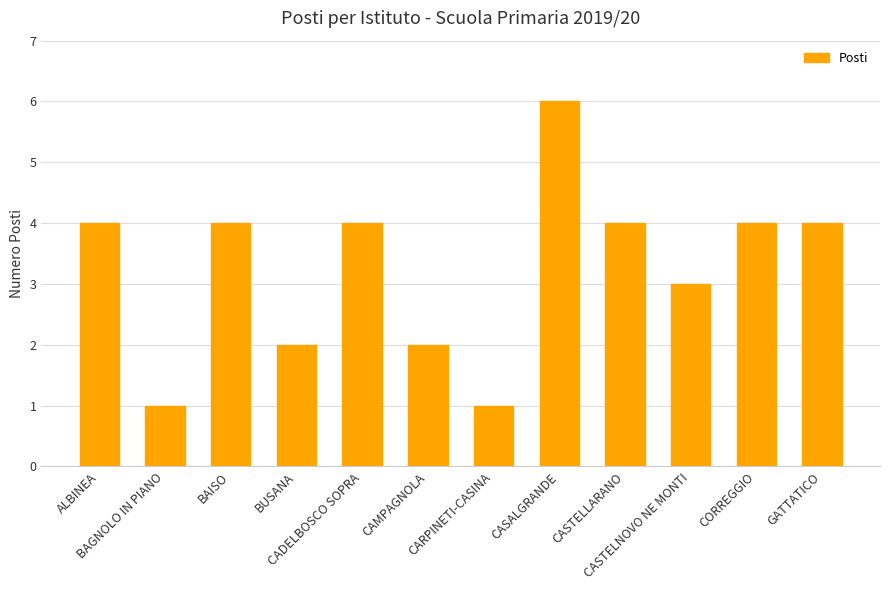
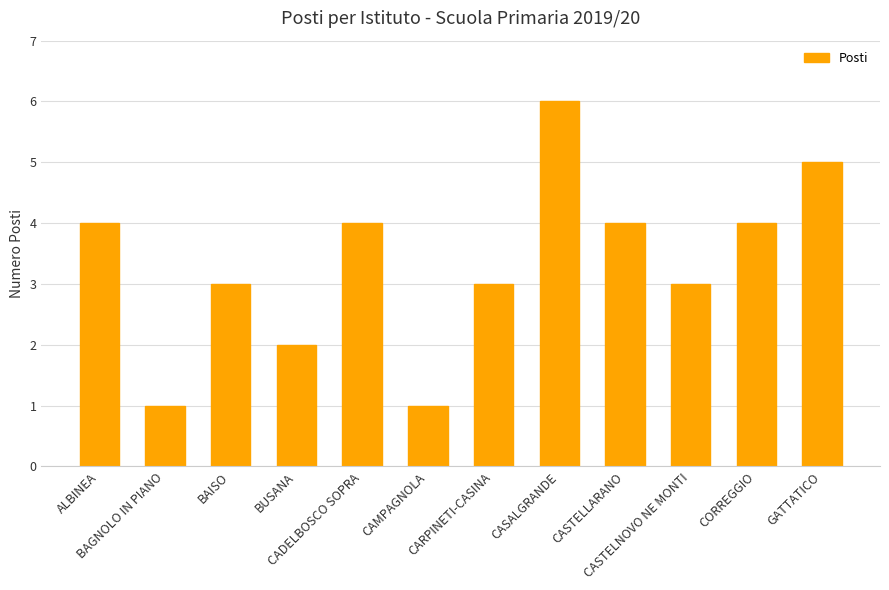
  {
    "ALBINEA": 4,
    "BAGNOLO IN PIANO": 1,
-   "BAISO": 4,
+   "BAISO": 3,
    "BUSANA": 2,
    "CADELBOSCO SOPRA": 4,
-   "CAMPAGNOLA": 2,
-   "CARPINETI-CASINA": 1,
+   "CAMPAGNOLA": 1,
+   "CARPINETI-CASINA": 3,
    "CASALGRANDE": 6,
    "CASTELLARANO": 4,
    "CASTELNOVO NE MONTI": 3,
    "CORREGGIO": 4,
-   "GATTATICO": 4
+   "GATTATICO": 5
  }
